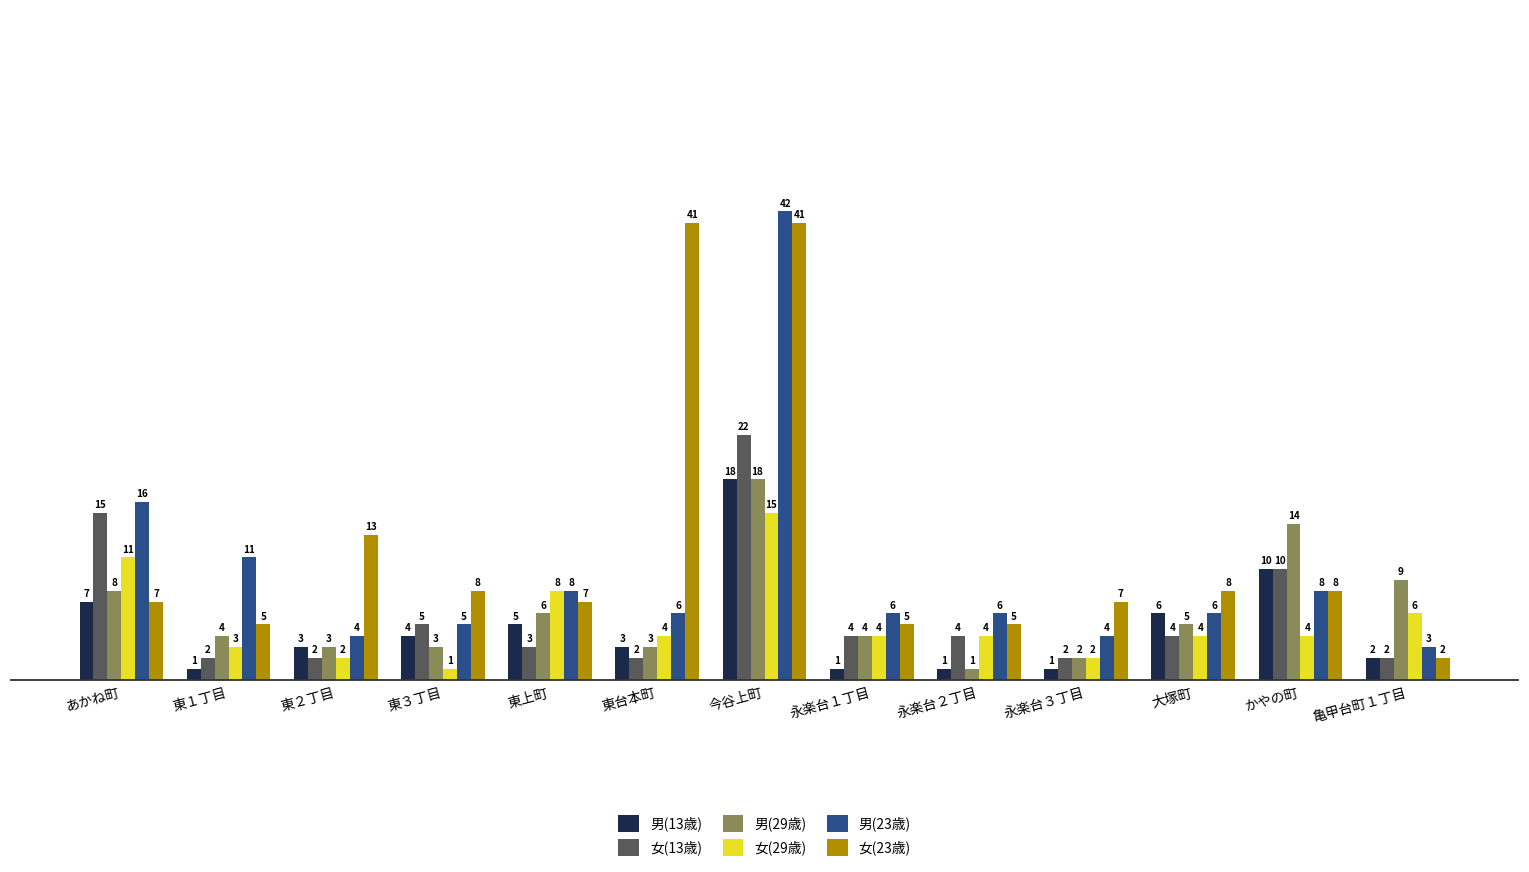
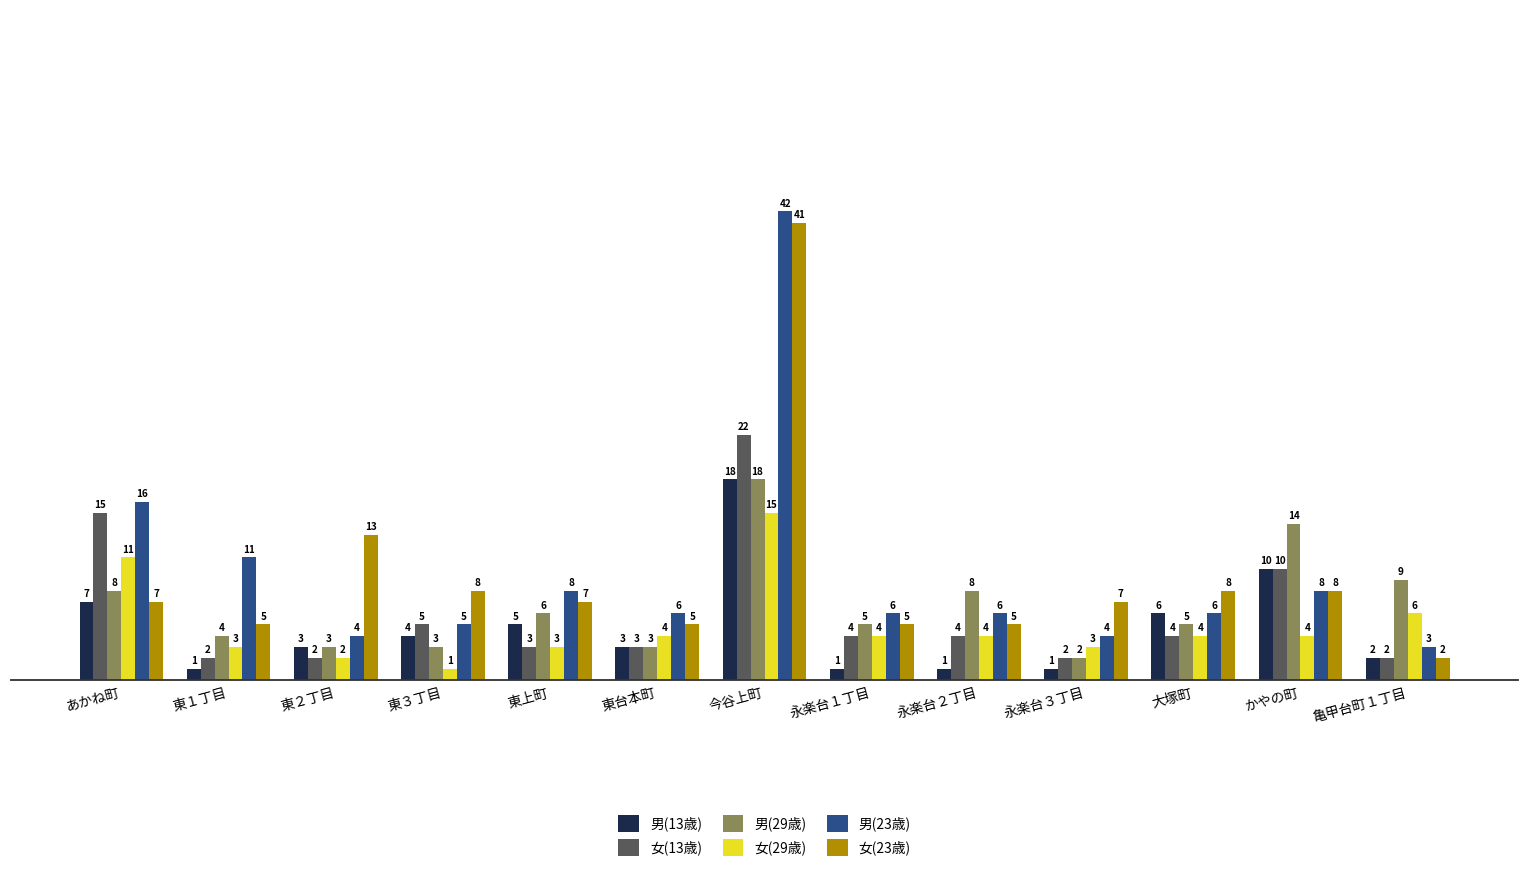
  {
    "男(13歳)": {
      "あかね町": 7,
      "東１丁目": 1,
      "東２丁目": 3,
      "東３丁目": 4,
      "東上町": 5,
      "東台本町": 3,
      "今谷上町": 18,
      "永楽台１丁目": 1,
      "永楽台２丁目": 1,
      "永楽台３丁目": 1,
      "大塚町": 6,
      "かやの町": 10,
      "亀甲台町１丁目": 2
    },
    "女(13歳)": {
      "あかね町": 15,
      "東１丁目": 2,
      "東２丁目": 2,
      "東３丁目": 5,
      "東上町": 3,
-     "東台本町": 2,
+     "東台本町": 3,
      "今谷上町": 22,
      "永楽台１丁目": 4,
      "永楽台２丁目": 4,
      "永楽台３丁目": 2,
      "大塚町": 4,
      "かやの町": 10,
      "亀甲台町１丁目": 2
    },
    "男(29歳)": {
      "あかね町": 8,
      "東１丁目": 4,
      "東２丁目": 3,
      "東３丁目": 3,
      "東上町": 6,
      "東台本町": 3,
      "今谷上町": 18,
-     "永楽台１丁目": 4,
-     "永楽台２丁目": 1,
+     "永楽台１丁目": 5,
+     "永楽台２丁目": 8,
      "永楽台３丁目": 2,
      "大塚町": 5,
      "かやの町": 14,
      "亀甲台町１丁目": 9
    },
    "女(29歳)": {
      "あかね町": 11,
      "東１丁目": 3,
      "東２丁目": 2,
      "東３丁目": 1,
-     "東上町": 8,
+     "東上町": 3,
      "東台本町": 4,
      "今谷上町": 15,
      "永楽台１丁目": 4,
      "永楽台２丁目": 4,
-     "永楽台３丁目": 2,
+     "永楽台３丁目": 3,
      "大塚町": 4,
      "かやの町": 4,
      "亀甲台町１丁目": 6
    },
    "男(23歳)": {
      "あかね町": 16,
      "東１丁目": 11,
      "東２丁目": 4,
      "東３丁目": 5,
      "東上町": 8,
      "東台本町": 6,
      "今谷上町": 42,
      "永楽台１丁目": 6,
      "永楽台２丁目": 6,
      "永楽台３丁目": 4,
      "大塚町": 6,
      "かやの町": 8,
      "亀甲台町１丁目": 3
    },
    "女(23歳)": {
      "あかね町": 7,
      "東１丁目": 5,
      "東２丁目": 13,
      "東３丁目": 8,
      "東上町": 7,
-     "東台本町": 41,
+     "東台本町": 5,
      "今谷上町": 41,
      "永楽台１丁目": 5,
      "永楽台２丁目": 5,
      "永楽台３丁目": 7,
      "大塚町": 8,
      "かやの町": 8,
      "亀甲台町１丁目": 2
    }
  }
